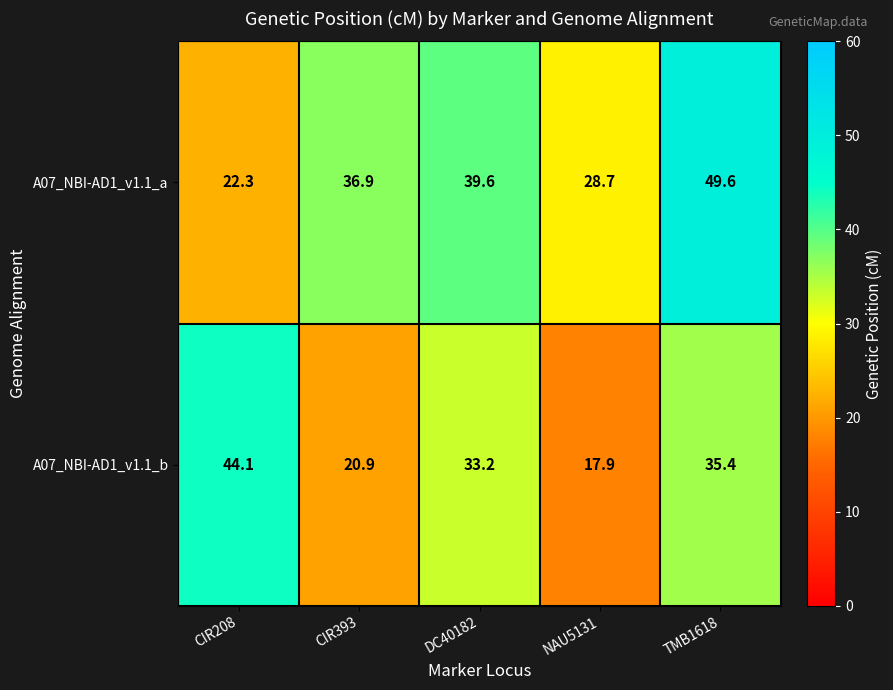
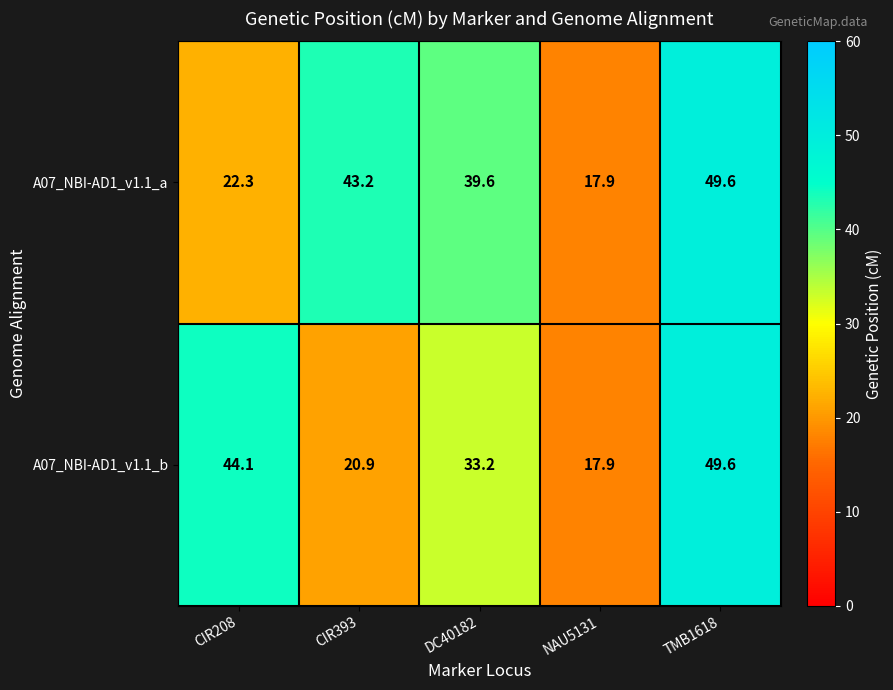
  {
    "A07_NBI-AD1_v1.1_a": {
      "CIR208": 22.3,
-     "CIR393": 36.9,
+     "CIR393": 43.2,
      "DC40182": 39.6,
-     "NAU5131": 28.7,
+     "NAU5131": 17.9,
      "TMB1618": 49.6
    },
    "A07_NBI-AD1_v1.1_b": {
      "CIR208": 44.1,
      "CIR393": 20.9,
      "DC40182": 33.2,
      "NAU5131": 17.9,
-     "TMB1618": 35.4
+     "TMB1618": 49.6
    }
  }
